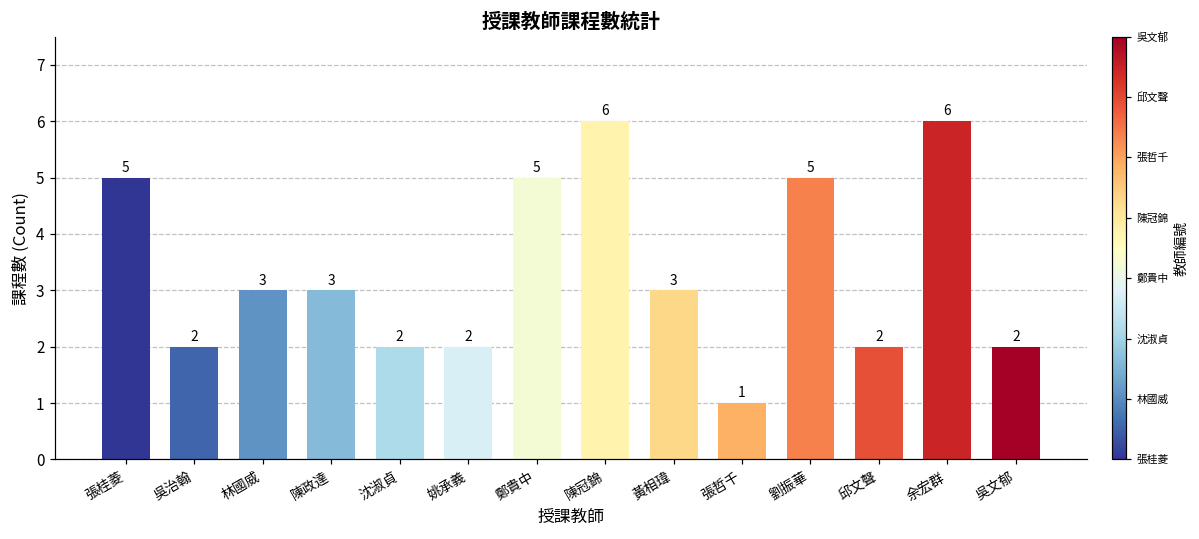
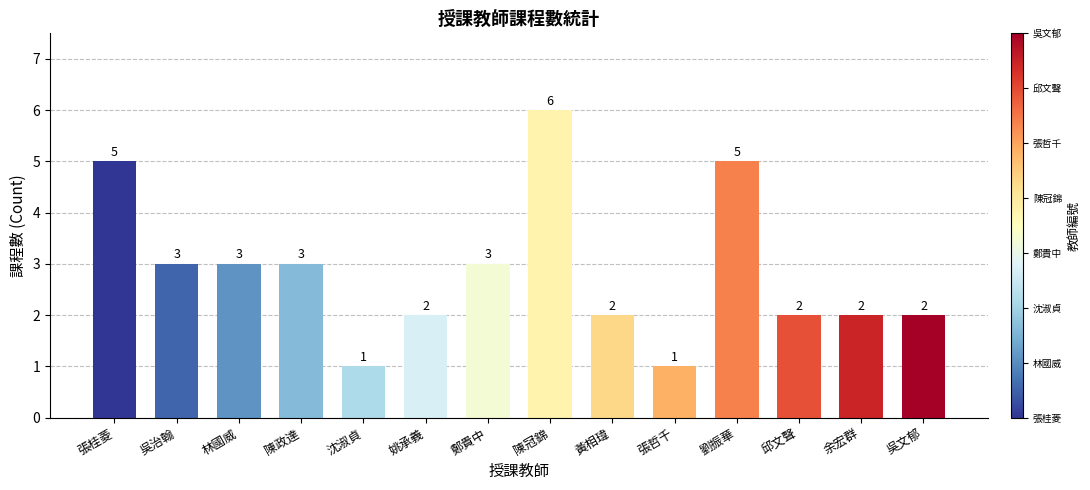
  {
    "張桂菱": 5,
-   "吳治翰": 2,
+   "吳治翰": 3,
    "林國威": 3,
    "陳政達": 3,
-   "沈淑貞": 2,
+   "沈淑貞": 1,
    "姚承義": 2,
-   "鄭貴中": 5,
+   "鄭貴中": 3,
    "陳冠錦": 6,
-   "黃相瑋": 3,
+   "黃相瑋": 2,
    "張哲千": 1,
    "劉振華": 5,
    "邱文聲": 2,
-   "余宏群": 6,
+   "余宏群": 2,
    "吳文郁": 2
  }
